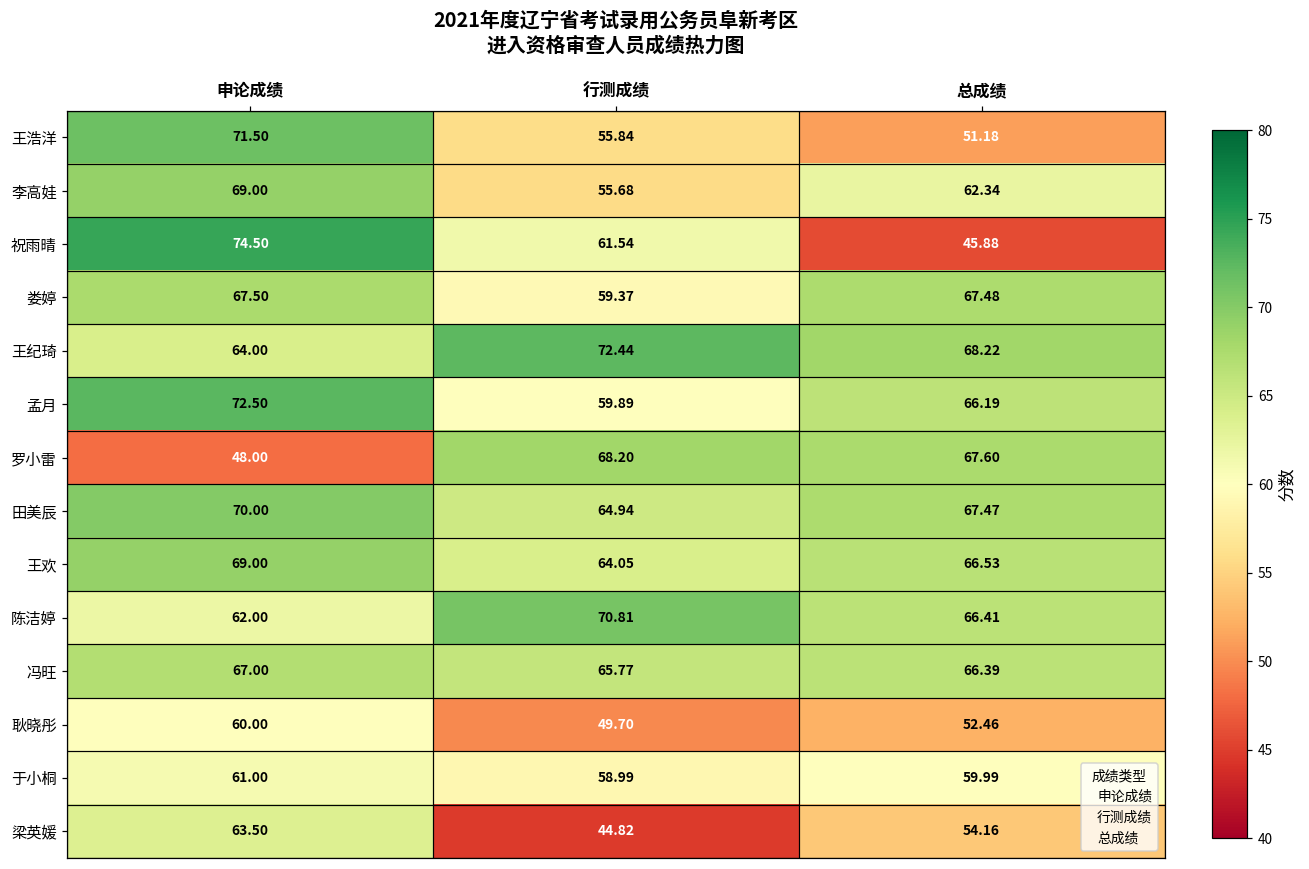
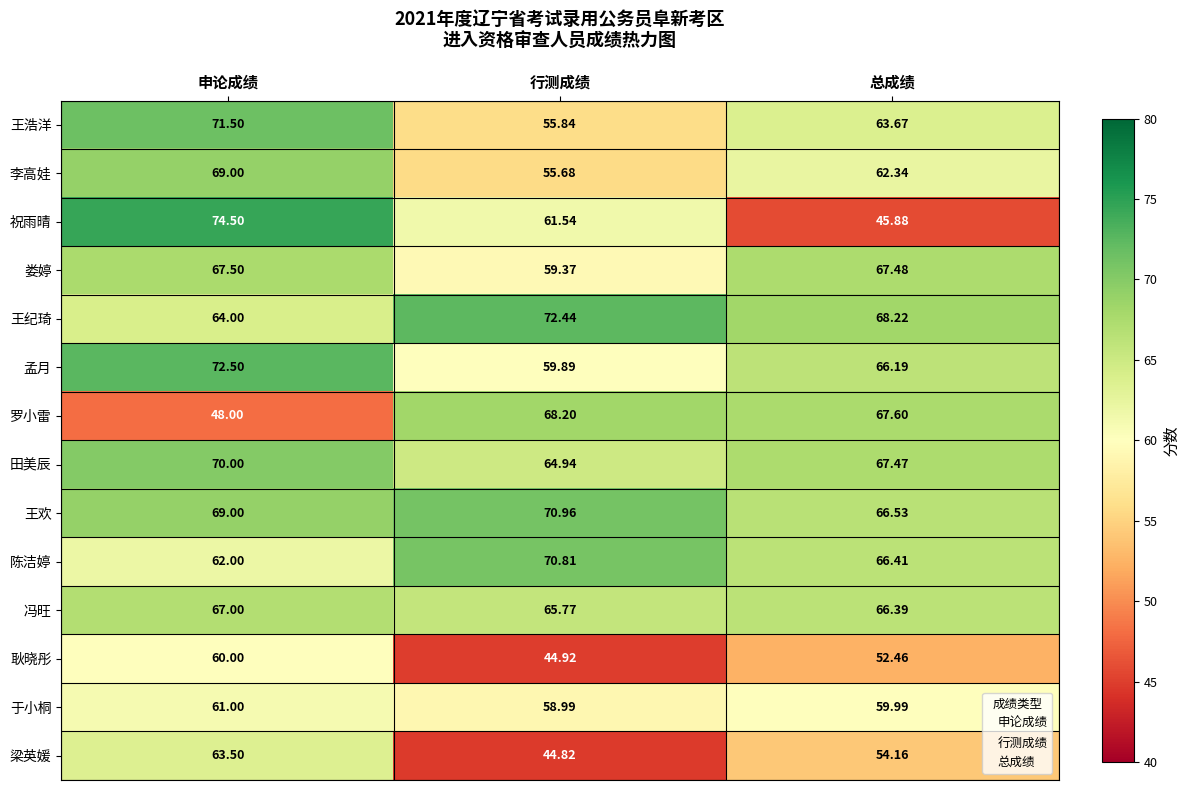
  {
    "王浩洋": {
      "申论成绩": 71.50,
      "行测成绩": 55.84,
-     "总成绩": 51.18
+     "总成绩": 63.67
    },
    "李高娃": {
      "申论成绩": 69.00,
      "行测成绩": 55.68,
      "总成绩": 62.34
    },
    "祝雨晴": {
      "申论成绩": 74.50,
      "行测成绩": 61.54,
      "总成绩": 45.88
    },
    "娄婷": {
      "申论成绩": 67.50,
      "行测成绩": 59.37,
      "总成绩": 67.48
    },
    "王纪琦": {
      "申论成绩": 64.00,
      "行测成绩": 72.44,
      "总成绩": 68.22
    },
    "孟月": {
      "申论成绩": 72.50,
      "行测成绩": 59.89,
      "总成绩": 66.19
    },
    "罗小雷": {
      "申论成绩": 48.00,
      "行测成绩": 68.20,
      "总成绩": 67.60
    },
    "田美辰": {
      "申论成绩": 70.00,
      "行测成绩": 64.94,
      "总成绩": 67.47
    },
    "王欢": {
      "申论成绩": 69.00,
-     "行测成绩": 64.05,
+     "行测成绩": 70.96,
      "总成绩": 66.53
    },
    "陈洁婷": {
      "申论成绩": 62.00,
      "行测成绩": 70.81,
      "总成绩": 66.41
    },
    "冯旺": {
      "申论成绩": 67.00,
      "行测成绩": 65.77,
      "总成绩": 66.39
    },
    "耿晓彤": {
      "申论成绩": 60.00,
-     "行测成绩": 49.70,
+     "行测成绩": 44.92,
      "总成绩": 52.46
    },
    "于小桐": {
      "申论成绩": 61.00,
      "行测成绩": 58.99,
      "总成绩": 59.99
    },
    "梁英媛": {
      "申论成绩": 63.50,
      "行测成绩": 44.82,
      "总成绩": 54.16
    }
  }
